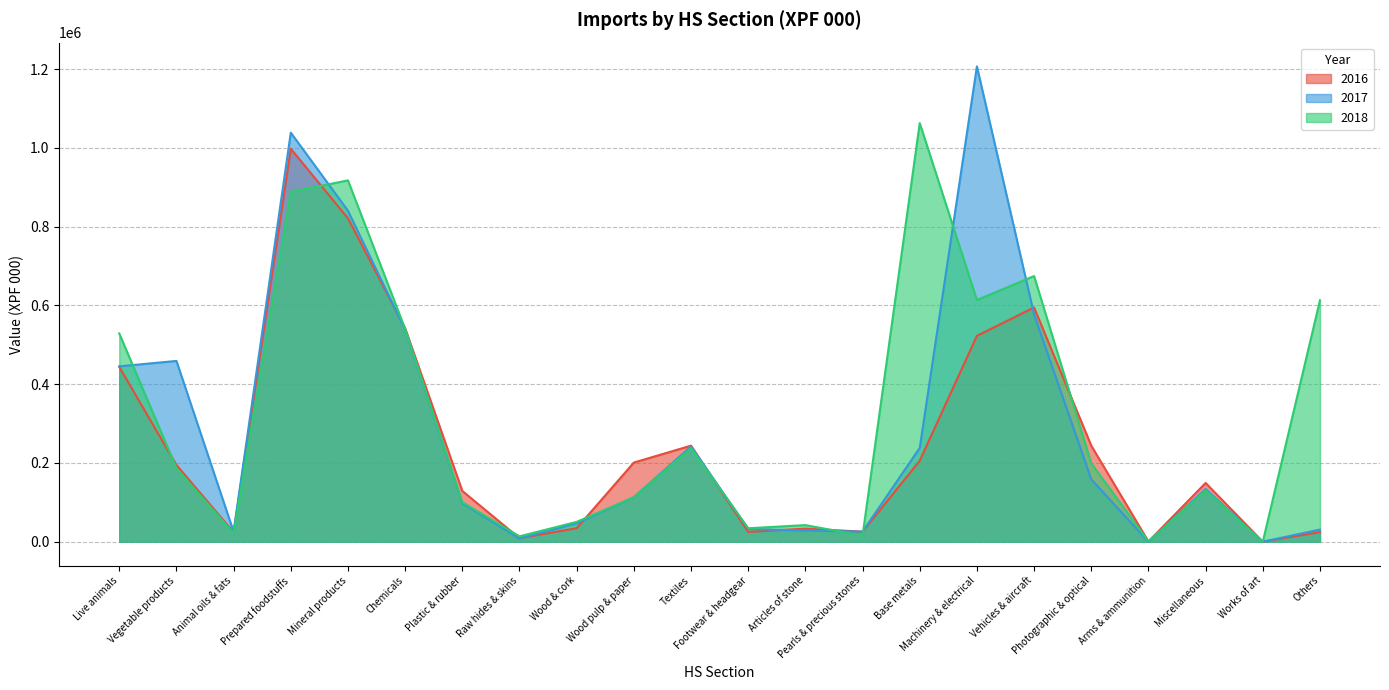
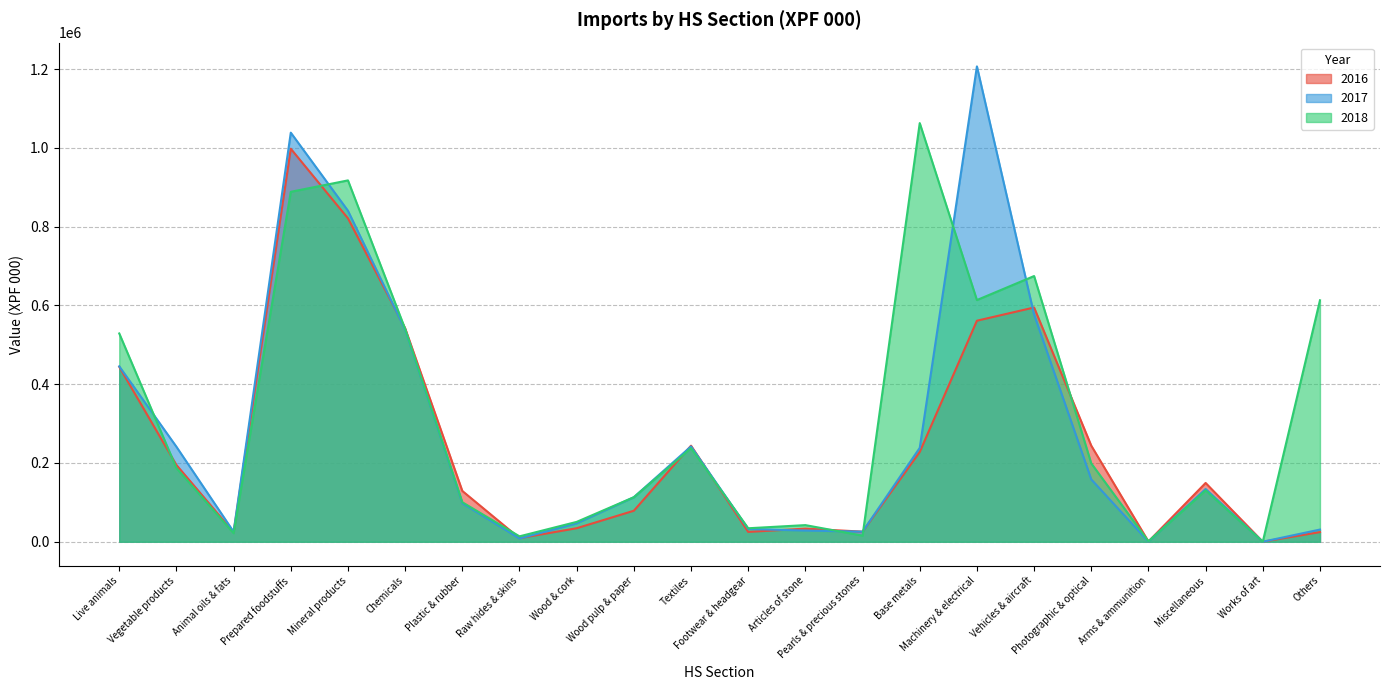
  {
    "2016": {
      "Vegetable products": 190000,
      "Prepared foodstuffs": 1000000,
      "Mineral products": 820000,
      "Plastic & rubber": 130000,
      "Wood & cork": 30000,
-     "Wood pulp & paper": 200000,
+     "Wood pulp & paper": 80000,
      "Footwear & headgear": 20000,
-     "Base metals": 210000,
-     "Machinery & electrical": 520000,
+     "Base metals": 230000,
+     "Machinery & electrical": 560000,
      "Vehicles & aircraft": 590000,
      "Photographic & optical": 240000,
      "Miscellaneous": 150000
    },
    "2017": {
-     "Vegetable products": 460000,
+     "Vegetable products": 240000,
      "Prepared foodstuffs": 1040000,
      "Mineral products": 840000,
      "Base metals": 240000,
      "Machinery & electrical": 1210000,
      "Vehicles & aircraft": 580000,
      "Photographic & optical": 160000
    },
    "2018": {
      "Live animals": 530000,
      "Vegetable products": 190000,
      "Prepared foodstuffs": 890000,
      "Mineral products": 920000,
      "Articles of stone": 40000,
      "Pearls & precious stones": 20000,
      "Base metals": 1060000,
      "Machinery & electrical": 610000,
      "Vehicles & aircraft": 670000,
      "Photographic & optical": 200000,
      "Others": 610000
    }
  }
